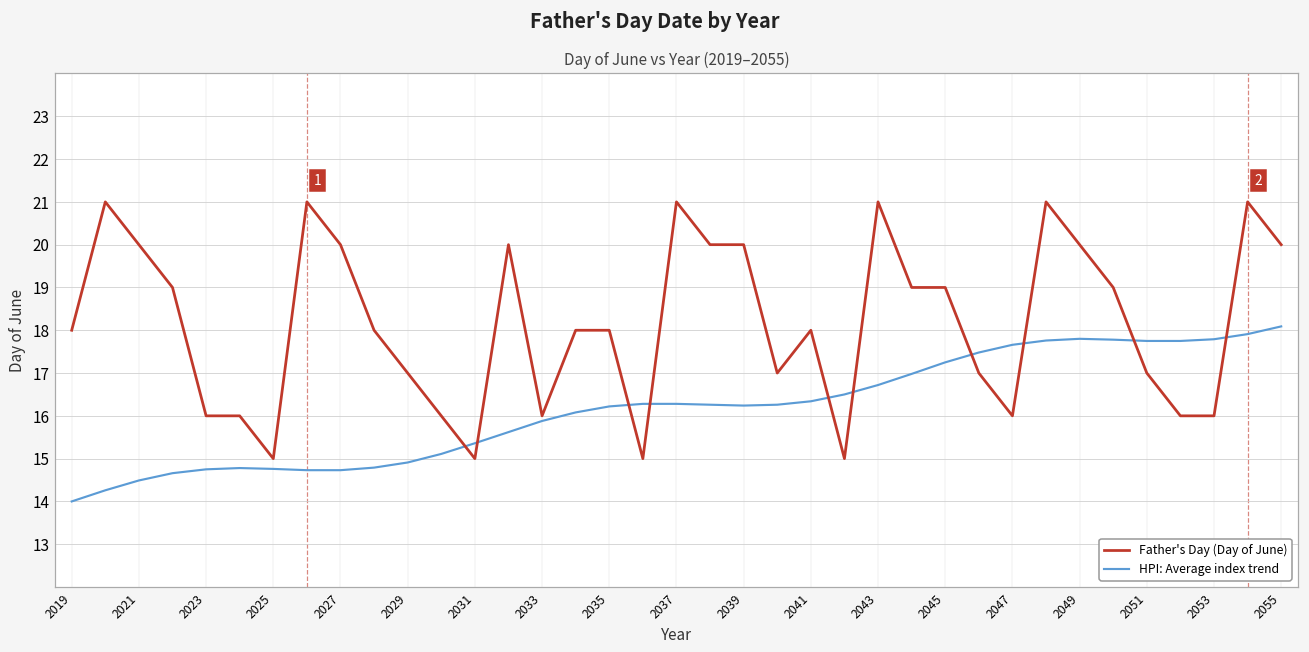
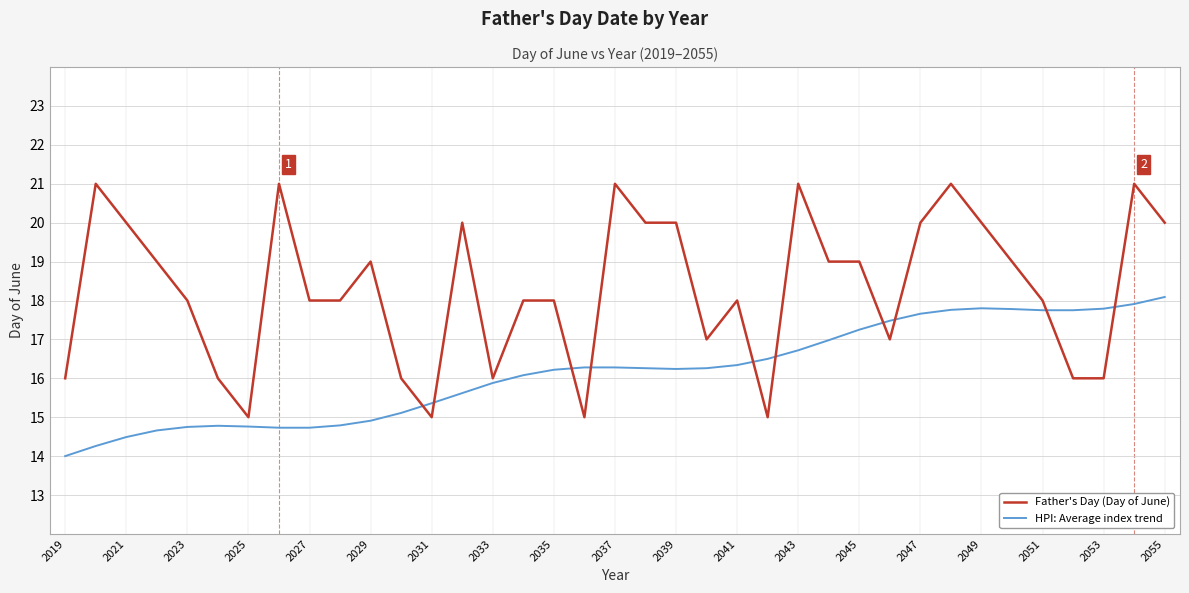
  {
    "Father's Day (Day of June)": {
-     "2019": 18,
+     "2019": 16,
      "2021": 20,
-     "2023": 16,
+     "2023": 18,
      "2025": 15,
-     "2027": 20,
-     "2029": 17,
+     "2027": 18,
+     "2029": 19,
      "2031": 15,
      "2033": 16,
      "2035": 18,
      "2037": 21,
      "2039": 20,
      "2041": 18,
      "2043": 21,
      "2045": 19,
-     "2047": 16,
+     "2047": 20,
      "2049": 20,
-     "2051": 17,
+     "2051": 18,
      "2053": 16,
      "2055": 20
    },
    "HPI: Average index trend": {
      "2019": 14,
      "2021": 14.5,
      "2023": 14.8,
      "2025": 14.8,
      "2027": 14.7,
      "2029": 14.9,
      "2031": 15.4,
      "2033": 15.9,
      "2035": 16.2,
      "2037": 16.3,
      "2039": 16.2,
      "2041": 16.3,
      "2043": 16.7,
      "2045": 17.3,
      "2047": 17.7,
      "2049": 17.8,
      "2051": 17.8,
      "2053": 17.8,
      "2055": 18.1
    }
  }
